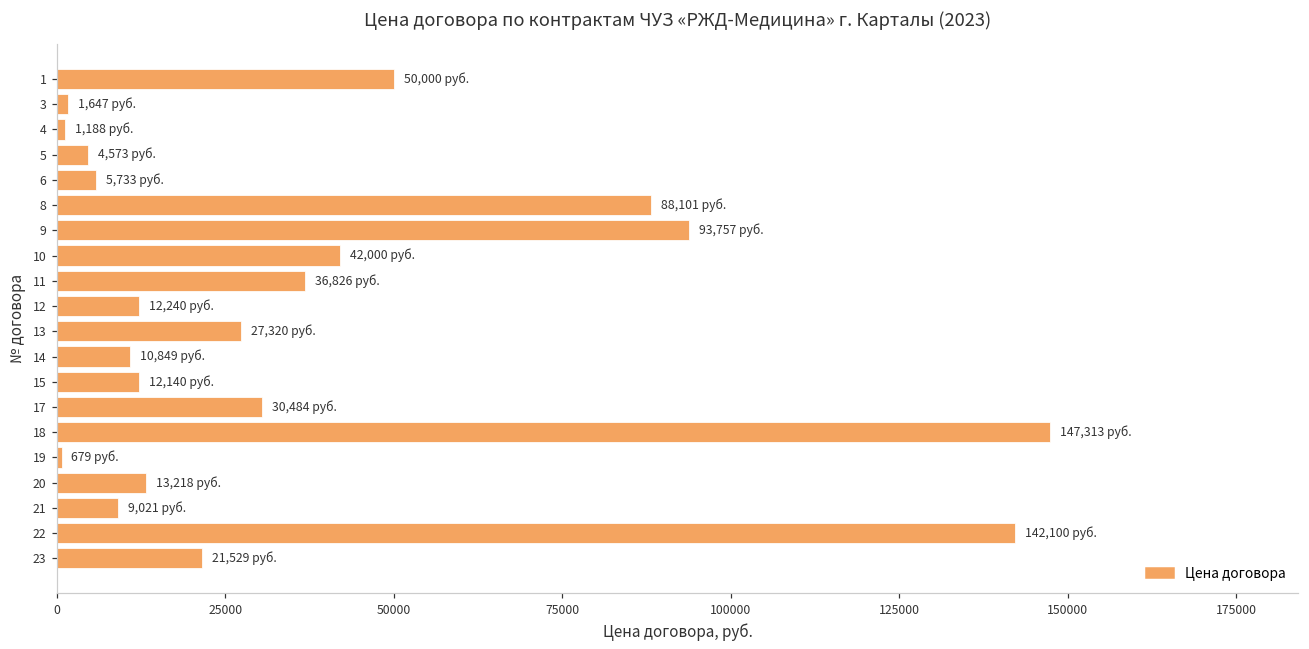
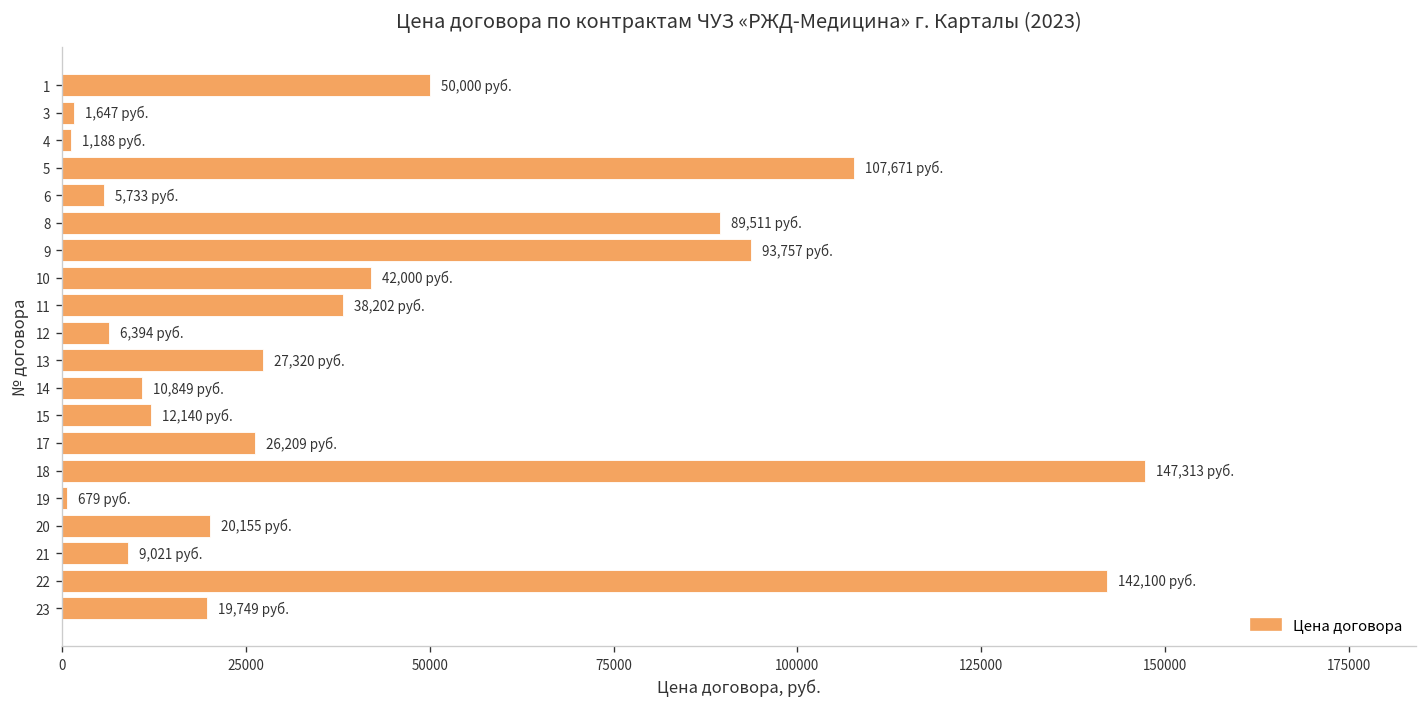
  {
    "1": "50,000",
    "3": "1,647",
    "4": "1,188",
-   "5": "4,573",
+   "5": "107,671",
    "6": "5,733",
-   "8": "88,101",
+   "8": "89,511",
    "9": "93,757",
    "10": "42,000",
-   "11": "36,826",
-   "12": "12,240",
+   "11": "38,202",
+   "12": "6,394",
    "13": "27,320",
    "14": "10,849",
    "15": "12,140",
-   "17": "30,484",
+   "17": "26,209",
    "18": "147,313",
    "19": "679",
-   "20": "13,218",
+   "20": "20,155",
    "21": "9,021",
    "22": "142,100",
-   "23": "21,529"
+   "23": "19,749"
  }
